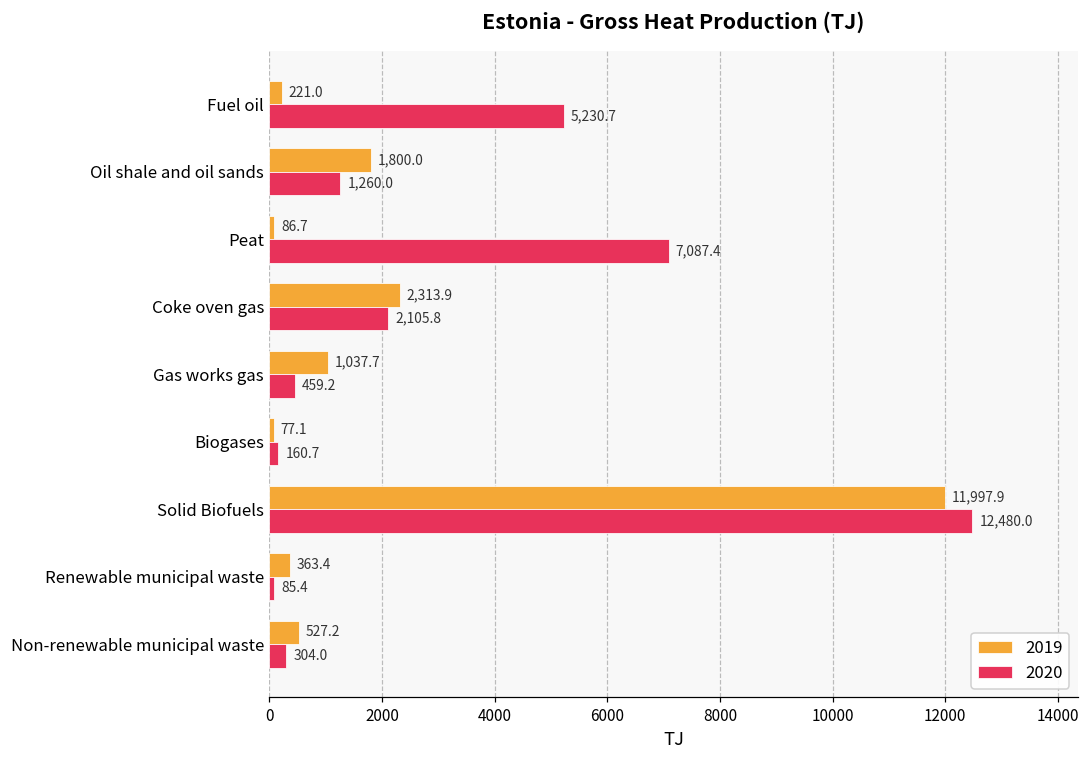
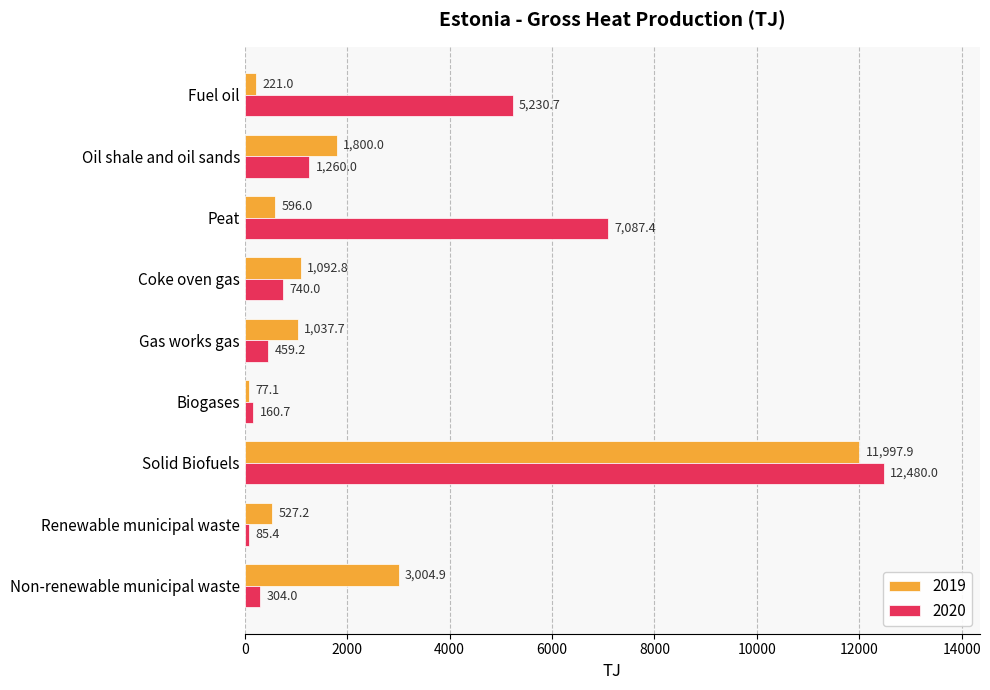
  {
    "2019": {
      "Fuel oil": "221.0",
      "Oil shale and oil sands": "1,800.0",
-     "Peat": "86.7",
-     "Coke oven gas": "2,313.9",
+     "Peat": "596.0",
+     "Coke oven gas": "1,092.8",
      "Gas works gas": "1,037.7",
      "Biogases": "77.1",
      "Solid Biofuels": "11,997.9",
-     "Renewable municipal waste": "363.4",
-     "Non-renewable municipal waste": "527.2"
+     "Renewable municipal waste": "527.2",
+     "Non-renewable municipal waste": "3,004.9"
    },
    "2020": {
      "Fuel oil": "5,230.7",
      "Oil shale and oil sands": "1,260.0",
      "Peat": "7,087.4",
-     "Coke oven gas": "2,105.8",
+     "Coke oven gas": "740.0",
      "Gas works gas": "459.2",
      "Biogases": "160.7",
      "Solid Biofuels": "12,480.0",
      "Renewable municipal waste": "85.4",
      "Non-renewable municipal waste": "304.0"
    }
  }
